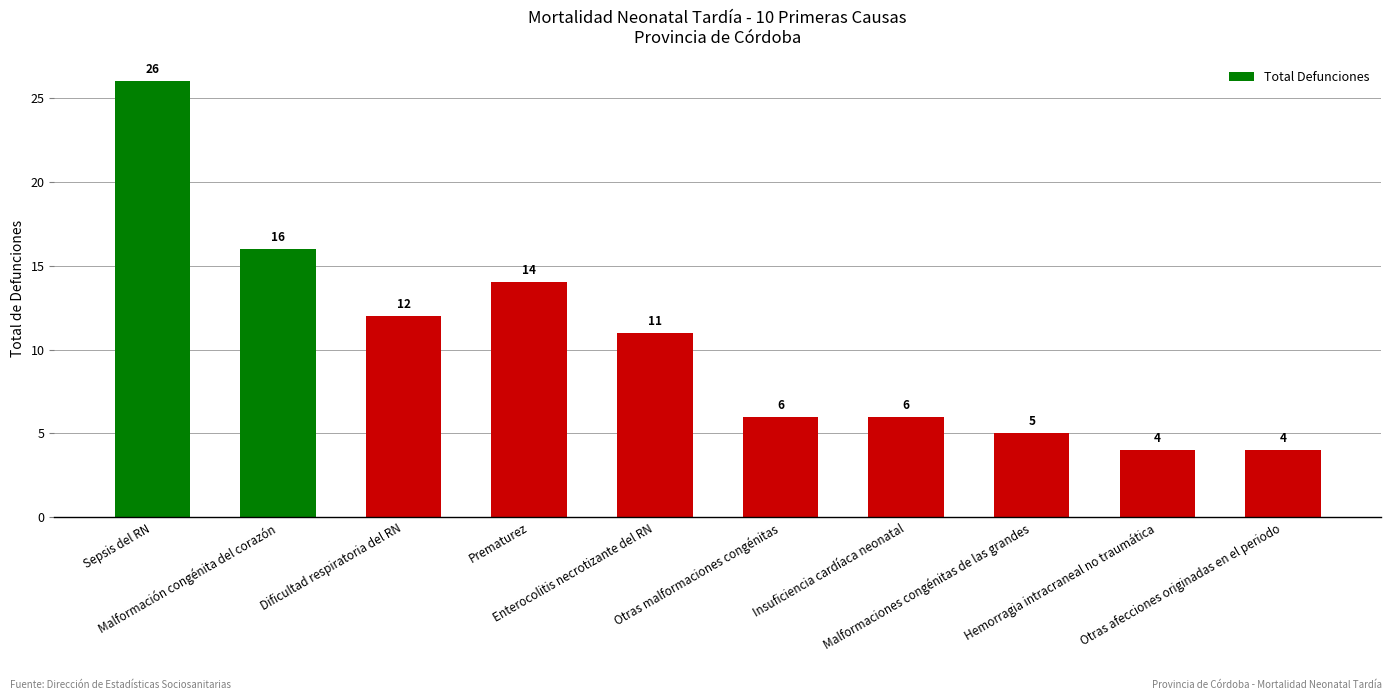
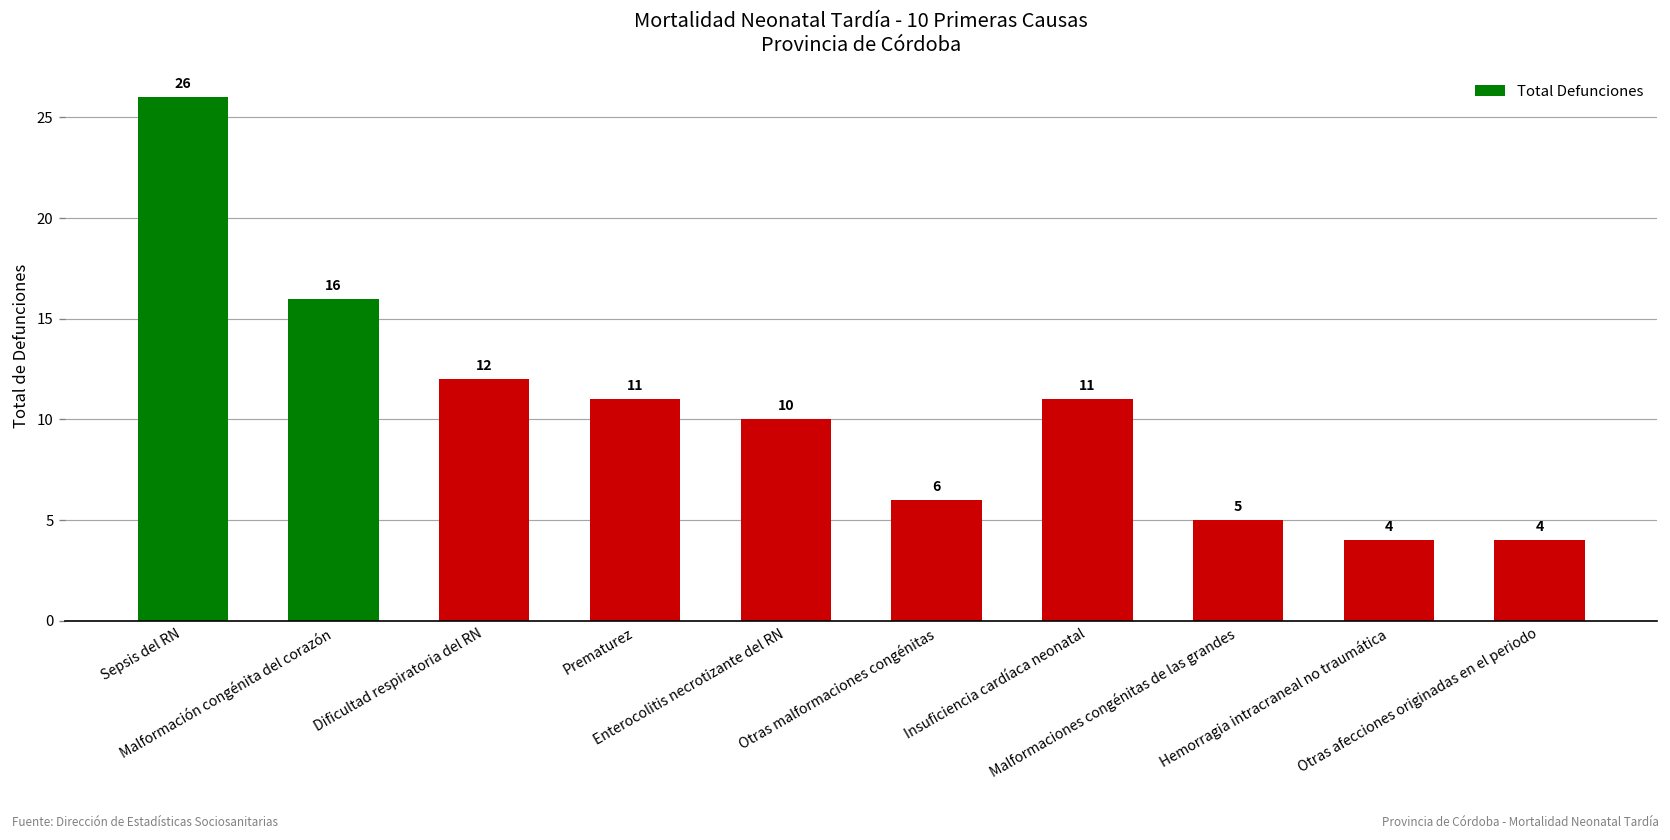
  {
    "Sepsis del RN": 26,
    "Malformación congénita del corazón": 16,
    "Dificultad respiratoria del RN": 12,
-   "Prematurez": 14,
-   "Enterocolitis necrotizante del RN": 11,
+   "Prematurez": 11,
+   "Enterocolitis necrotizante del RN": 10,
    "Otras malformaciones congénitas": 6,
-   "Insuficiencia cardíaca neonatal": 6,
+   "Insuficiencia cardíaca neonatal": 11,
    "Malformaciones congénitas de las grandes": 5,
    "Hemorragia intracraneal no traumática": 4,
    "Otras afecciones originadas en el periodo": 4
  }
